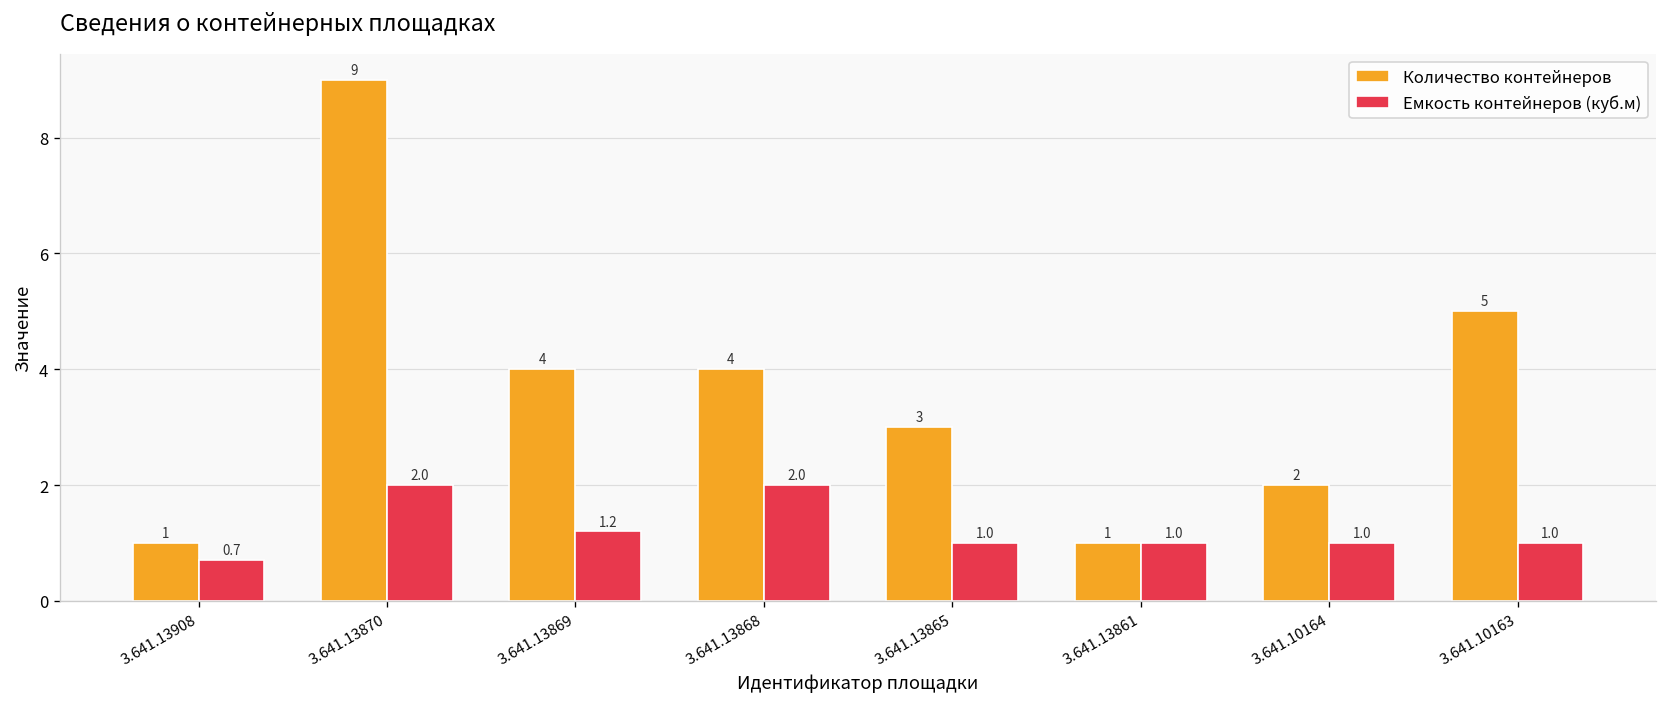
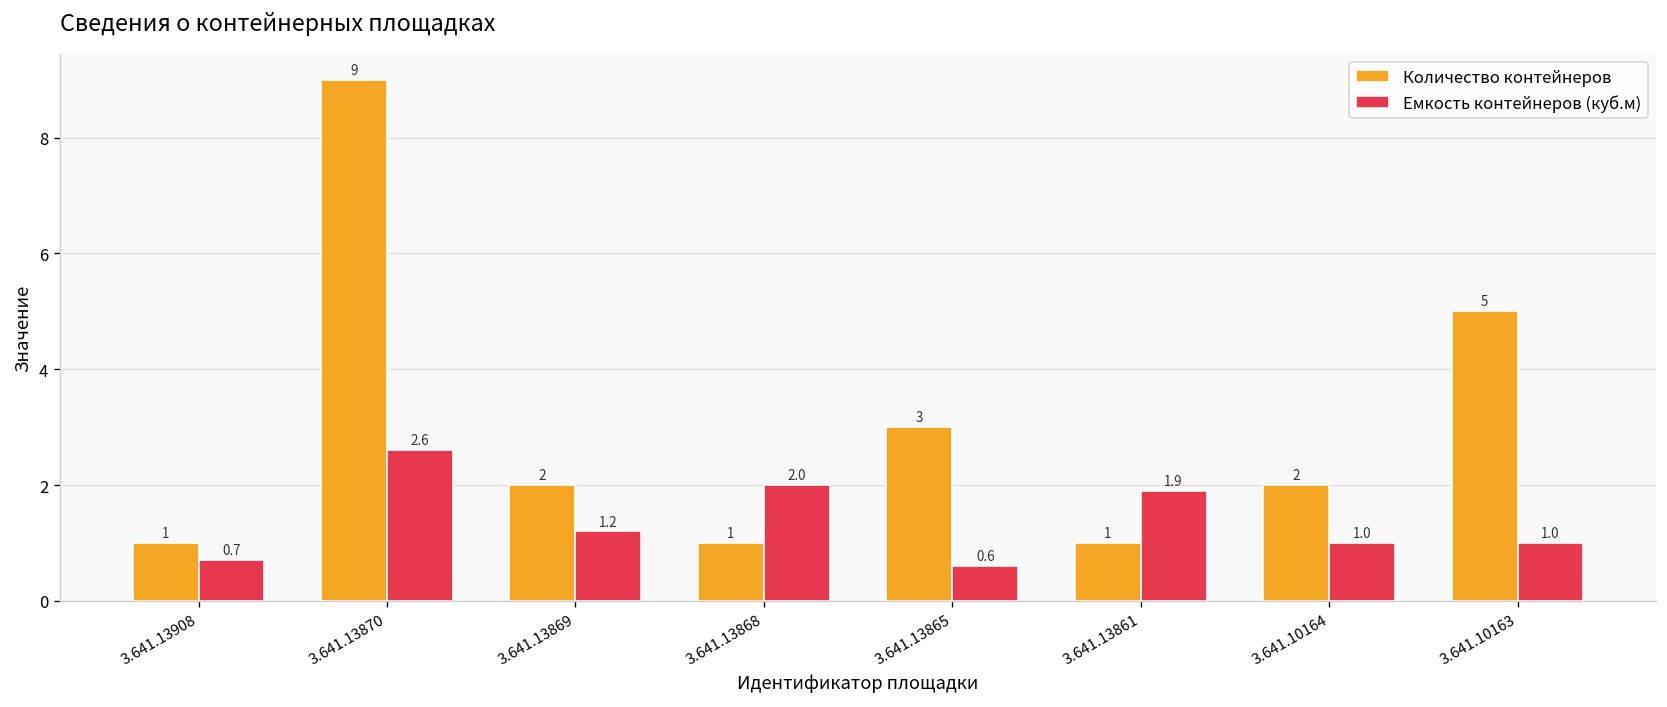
  {
    "Количество контейнеров": {
      "3.641.13908": 1,
      "3.641.13870": 9,
-     "3.641.13869": 4,
-     "3.641.13868": 4,
+     "3.641.13869": 2,
+     "3.641.13868": 1,
      "3.641.13865": 3,
      "3.641.13861": 1,
      "3.641.10164": 2,
      "3.641.10163": 5
    },
    "Емкость контейнеров (куб.м)": {
      "3.641.13908": 0.7,
-     "3.641.13870": 2.0,
+     "3.641.13870": 2.6,
      "3.641.13869": 1.2,
      "3.641.13868": 2.0,
-     "3.641.13865": 1.0,
-     "3.641.13861": 1.0,
+     "3.641.13865": 0.6,
+     "3.641.13861": 1.9,
      "3.641.10164": 1.0,
      "3.641.10163": 1.0
    }
  }
